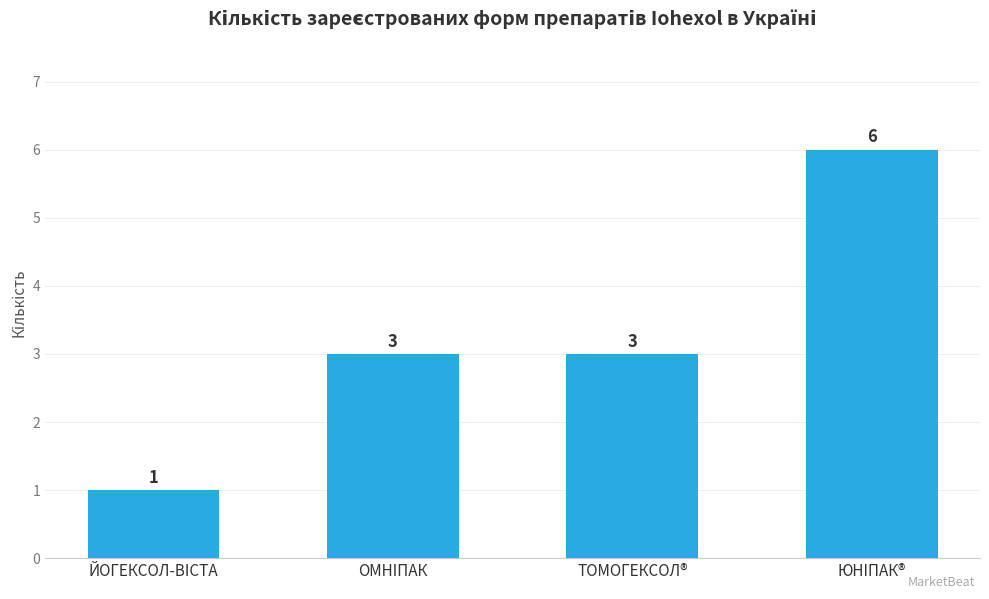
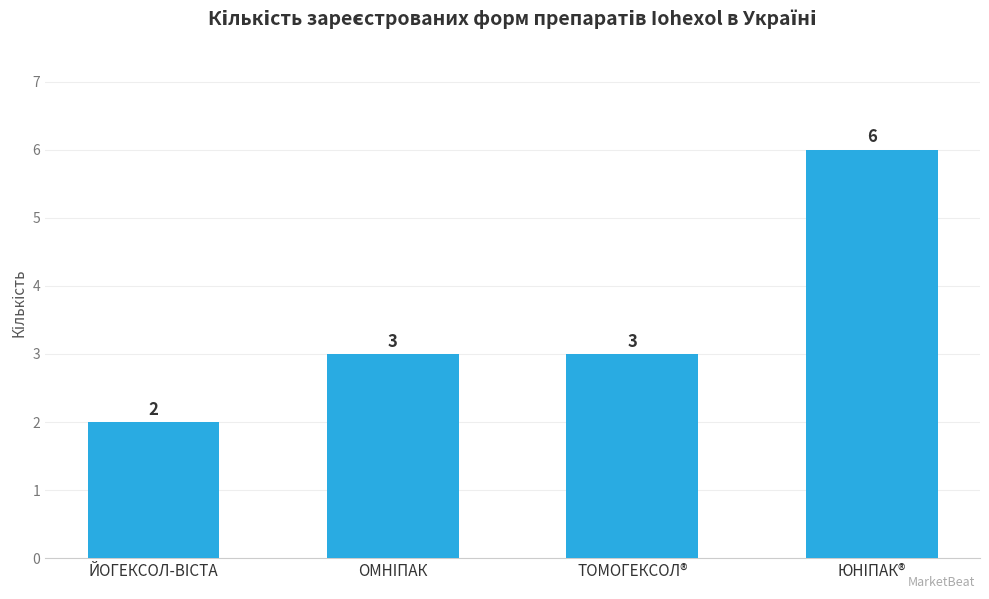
  {
-   "ЙОГЕКСОЛ-ВІСТА": 1,
+   "ЙОГЕКСОЛ-ВІСТА": 2,
    "ОМНІПАК": 3,
    "ТОМОГЕКСОЛ®": 3,
    "ЮНІПАК®": 6
  }
